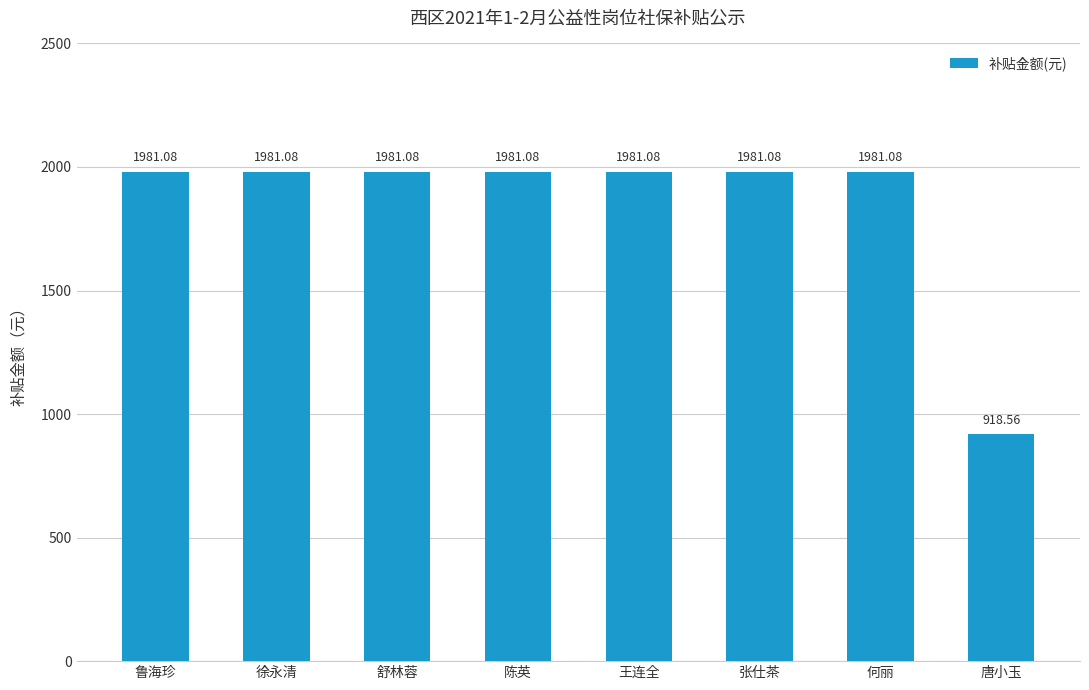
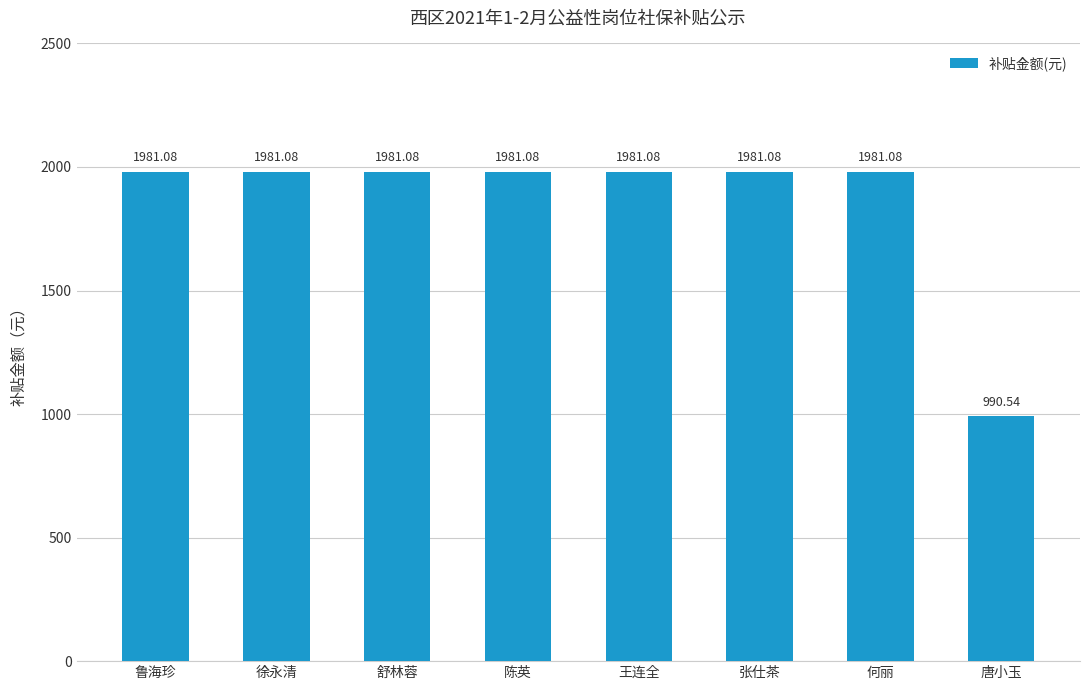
  {
    "鲁海珍": 1981.08,
    "徐永清": 1981.08,
    "舒林蓉": 1981.08,
    "陈英": 1981.08,
    "王连全": 1981.08,
    "张仕茶": 1981.08,
    "何丽": 1981.08,
-   "唐小玉": 918.56
+   "唐小玉": 990.54
  }
